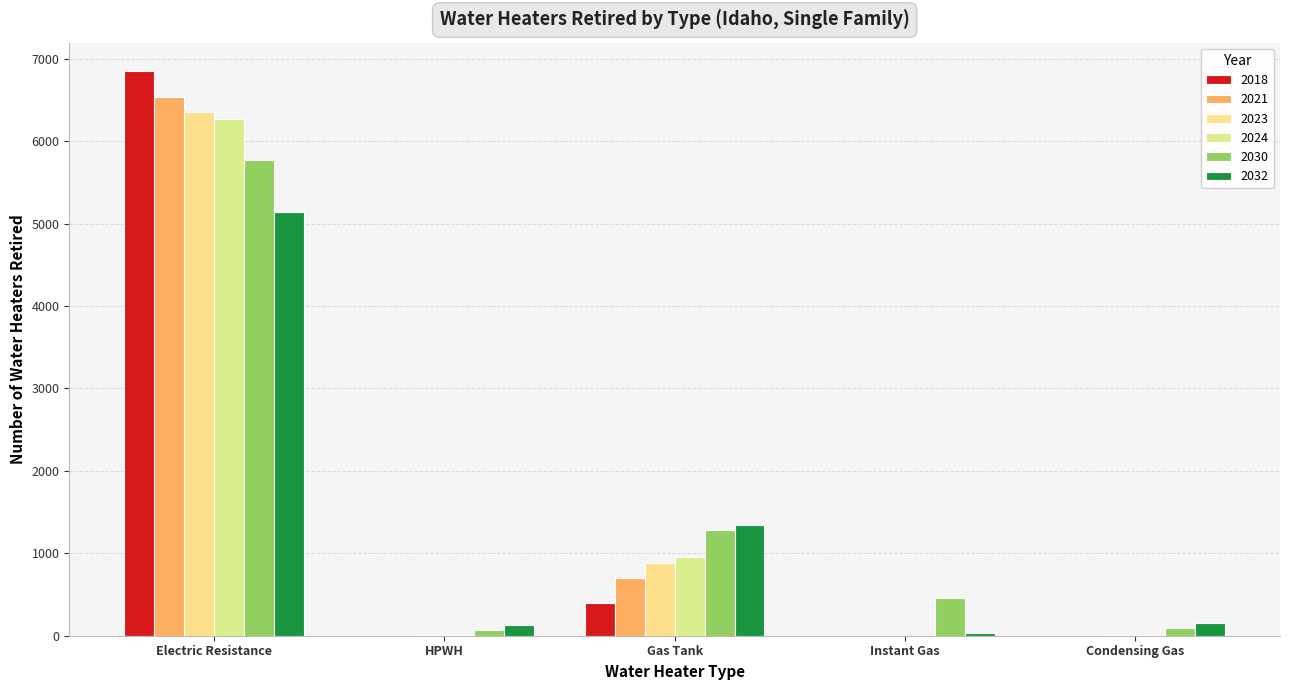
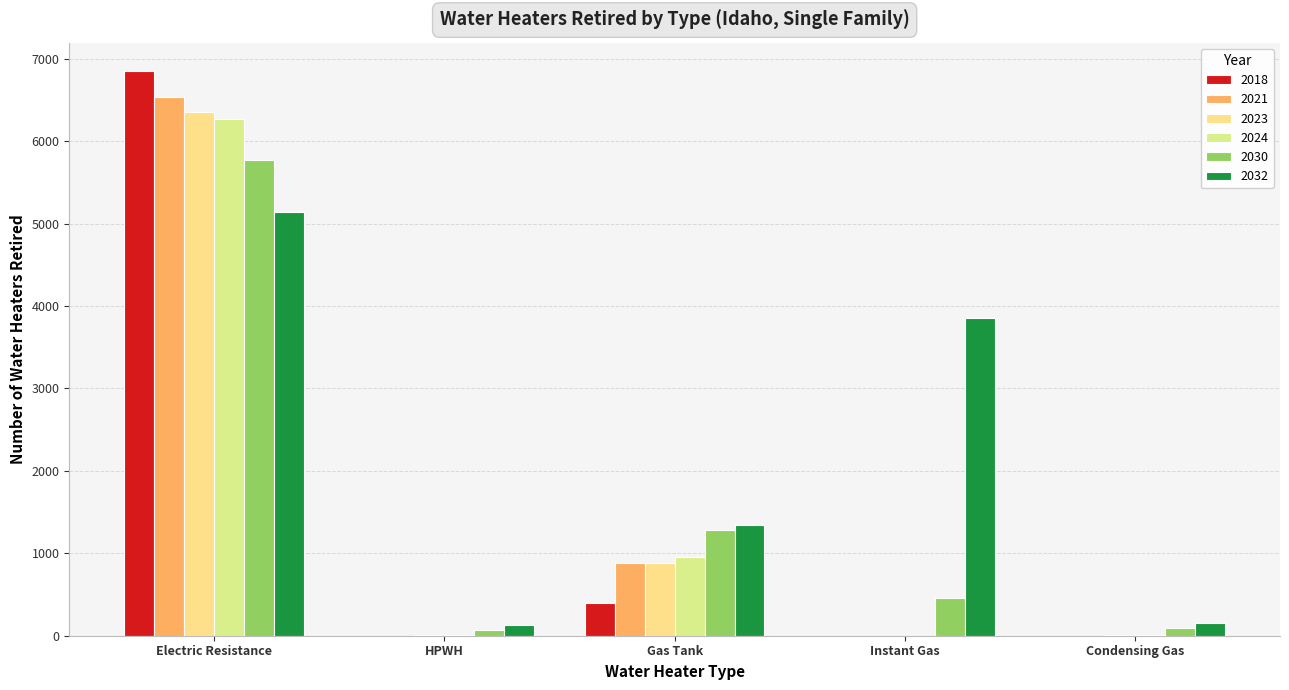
  {
    "2018": {
      "Electric Resistance": 6900,
      "Gas Tank": 400
    },
    "2021": {
      "Electric Resistance": 6500,
-     "Gas Tank": 700
+     "Gas Tank": 900
    },
    "2030": {
      "Electric Resistance": 5800,
      "HPWH": 100,
      "Gas Tank": 1300,
      "Instant Gas": 500,
      "Condensing Gas": 100
    },
    "2032": {
      "Electric Resistance": 5100,
      "HPWH": 100,
      "Gas Tank": 1300,
-     "Instant Gas": 0,
+     "Instant Gas": 3900,
      "Condensing Gas": 100
    }
  }
